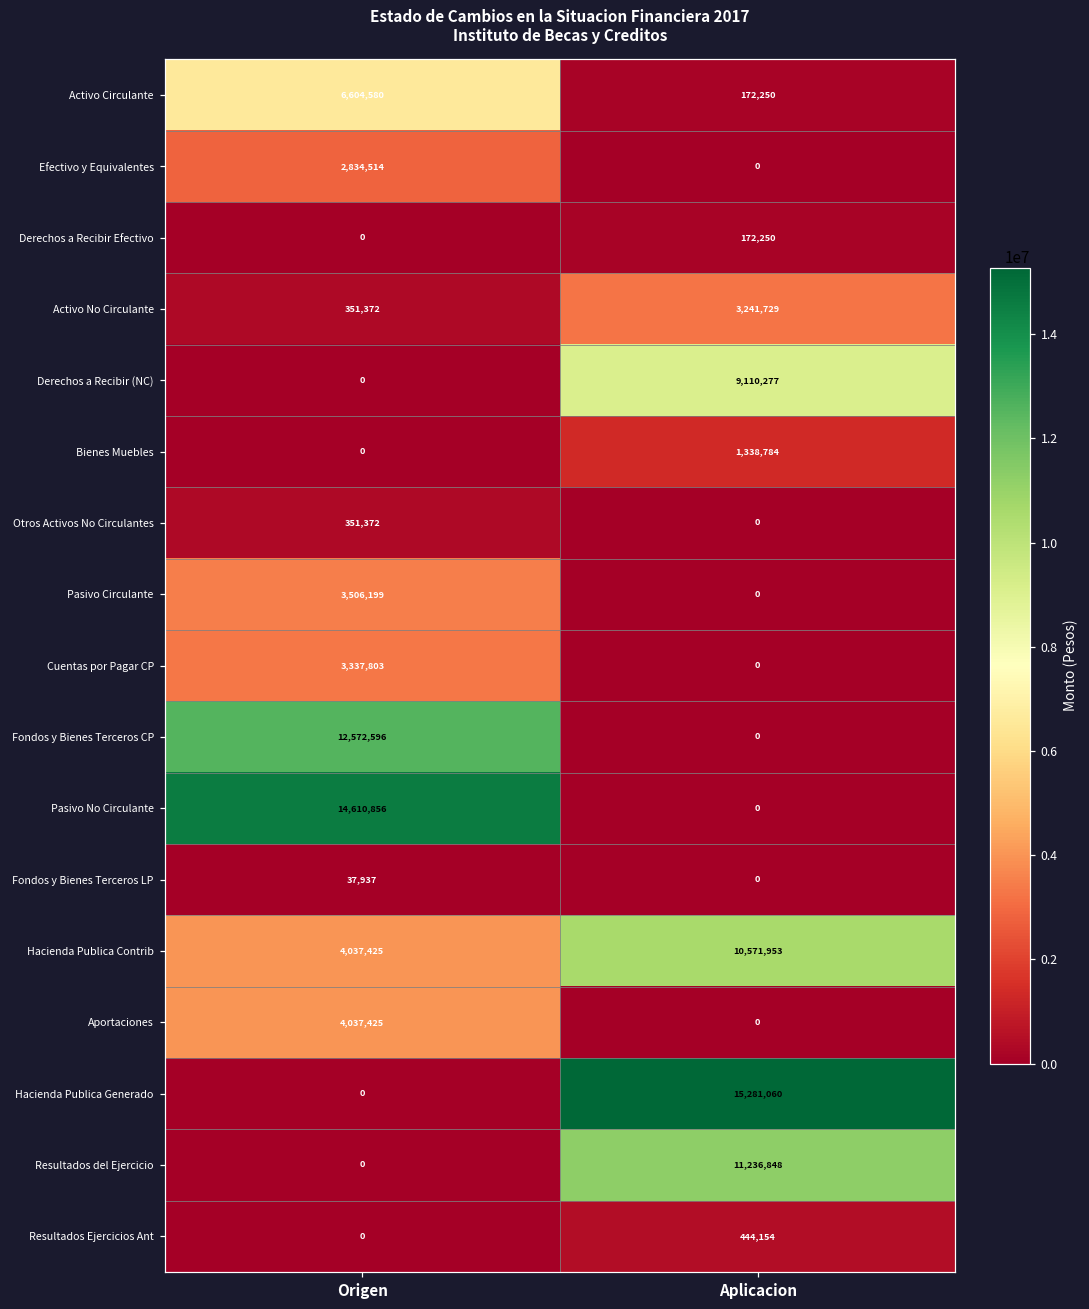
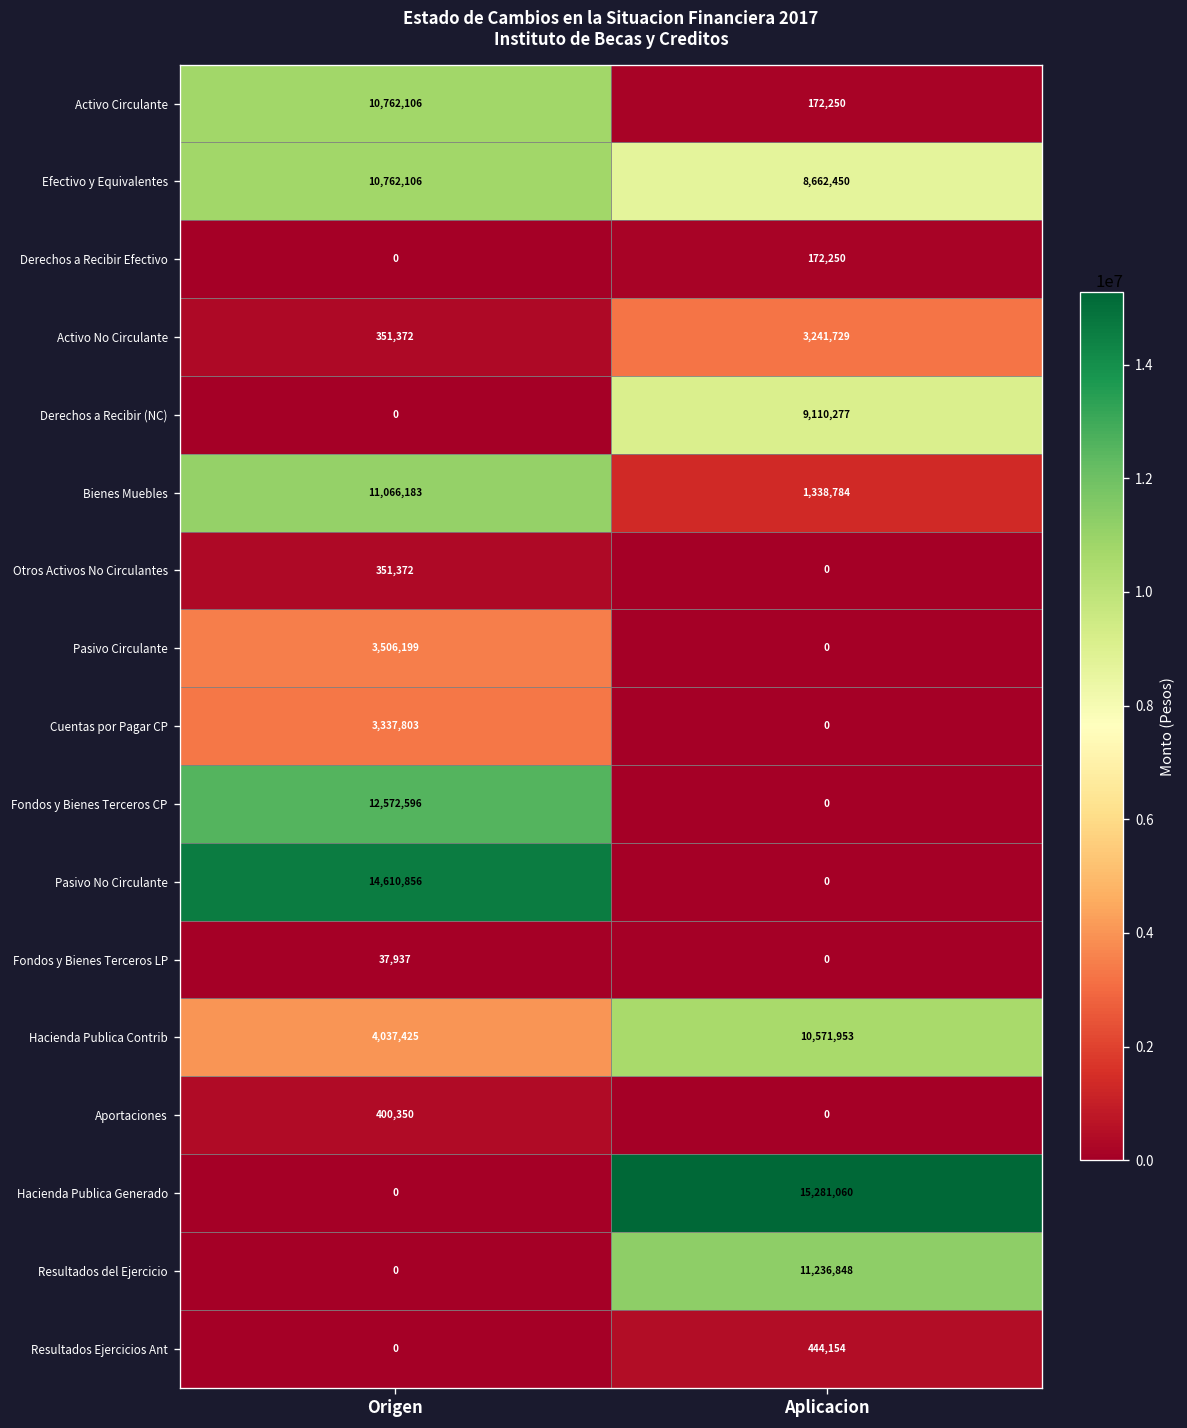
  {
    "Activo Circulante": {
-     "Origen": "6,604,580",
+     "Origen": "10,762,106",
      "Aplicacion": "172,250"
    },
    "Efectivo y Equivalentes": {
-     "Origen": "2,834,514",
-     "Aplicacion": "0"
+     "Origen": "10,762,106",
+     "Aplicacion": "8,662,450"
    },
    "Derechos a Recibir Efectivo": {
      "Origen": "0",
      "Aplicacion": "172,250"
    },
    "Activo No Circulante": {
      "Origen": "351,372",
      "Aplicacion": "3,241,729"
    },
    "Derechos a Recibir (NC)": {
      "Origen": "0",
      "Aplicacion": "9,110,277"
    },
    "Bienes Muebles": {
-     "Origen": "0",
+     "Origen": "11,066,183",
      "Aplicacion": "1,338,784"
    },
    "Otros Activos No Circulantes": {
      "Origen": "351,372",
      "Aplicacion": "0"
    },
    "Pasivo Circulante": {
      "Origen": "3,506,199",
      "Aplicacion": "0"
    },
    "Cuentas por Pagar CP": {
      "Origen": "3,337,803",
      "Aplicacion": "0"
    },
    "Fondos y Bienes Terceros CP": {
      "Origen": "12,572,596",
      "Aplicacion": "0"
    },
    "Pasivo No Circulante": {
      "Origen": "14,610,856",
      "Aplicacion": "0"
    },
    "Fondos y Bienes Terceros LP": {
      "Origen": "37,937",
      "Aplicacion": "0"
    },
    "Hacienda Publica Contrib": {
      "Origen": "4,037,425",
      "Aplicacion": "10,571,953"
    },
    "Aportaciones": {
-     "Origen": "4,037,425",
+     "Origen": "400,350",
      "Aplicacion": "0"
    },
    "Hacienda Publica Generado": {
      "Origen": "0",
      "Aplicacion": "15,281,060"
    },
    "Resultados del Ejercicio": {
      "Origen": "0",
      "Aplicacion": "11,236,848"
    },
    "Resultados Ejercicios Ant": {
      "Origen": "0",
      "Aplicacion": "444,154"
    }
  }
